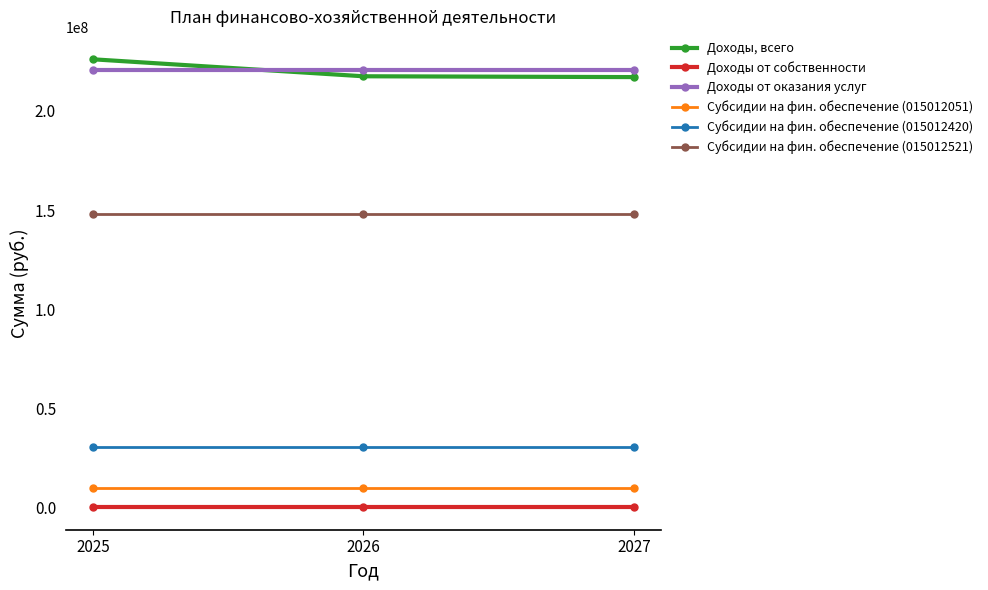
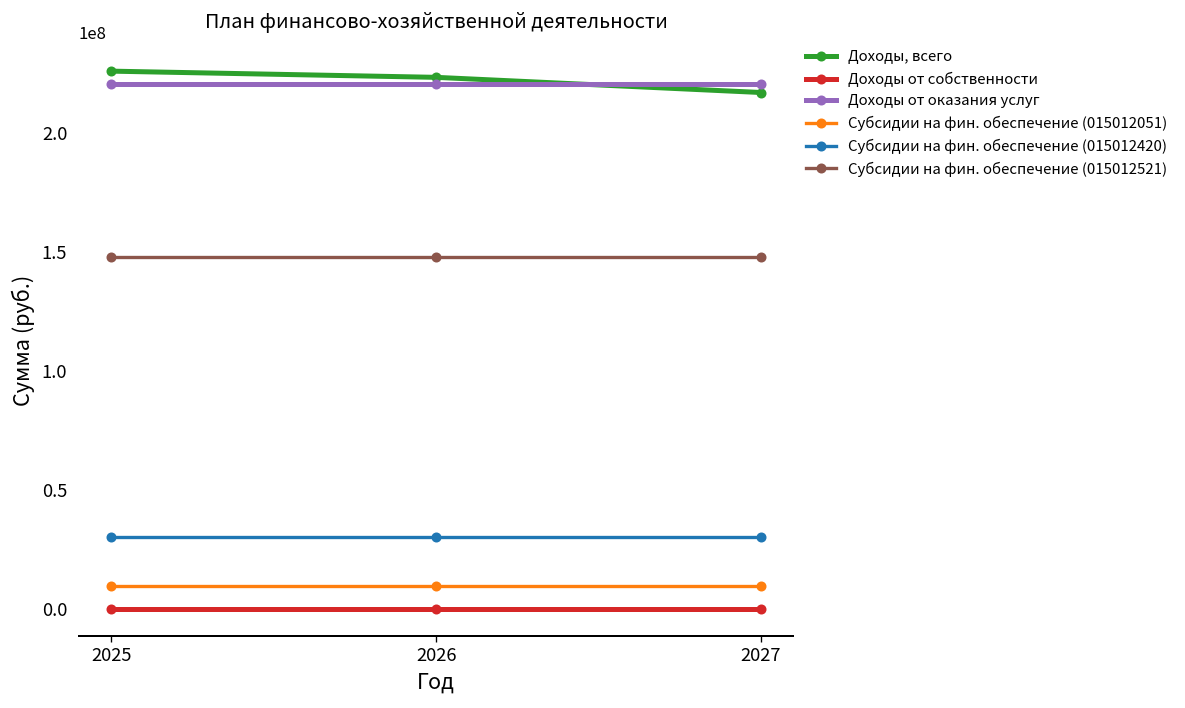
  {
    "Доходы, всего": {
      "2025": 226000000,
-     "2026": 217000000,
+     "2026": 223000000,
      "2027": 217000000
    },
    "Доходы от собственности": {
      "2025": 0,
      "2026": 0,
      "2027": 0
    },
    "Доходы от оказания услуг": {
      "2025": 221000000,
      "2026": 221000000,
      "2027": 221000000
    },
    "Субсидии на фин. обеспечение (015012051)": {
      "2025": 10000000,
      "2026": 10000000,
      "2027": 10000000
    },
    "Субсидии на фин. обеспечение (015012420)": {
      "2025": 31000000,
      "2026": 31000000,
      "2027": 31000000
    },
    "Субсидии на фин. обеспечение (015012521)": {
      "2025": 148000000,
      "2026": 148000000,
      "2027": 148000000
    }
  }
